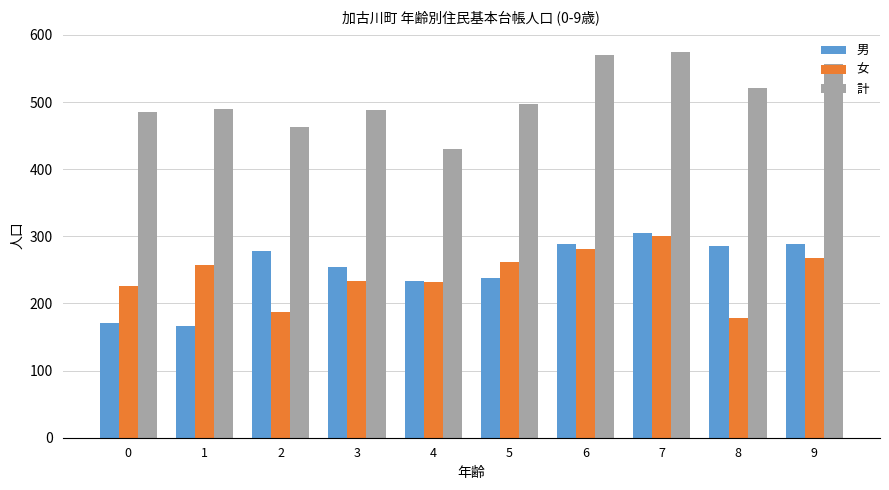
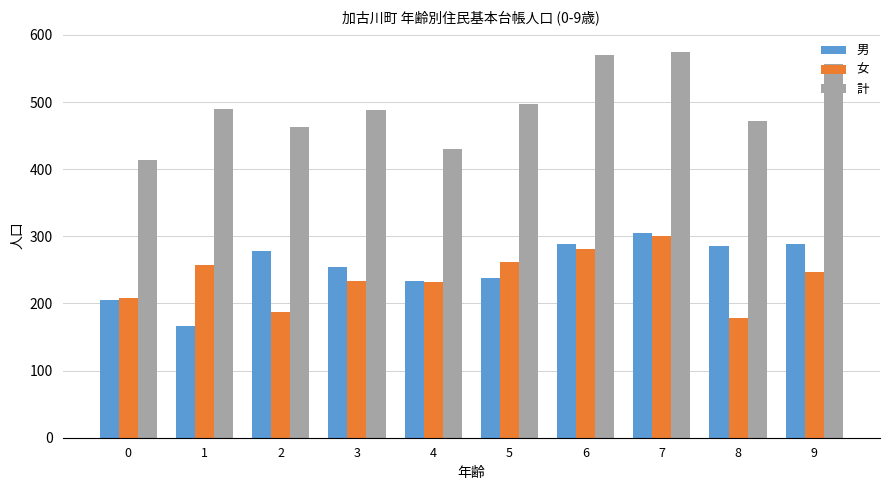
  {
    "男": {
-     "0": 170,
+     "0": 210,
      "1": 170,
      "2": 280,
      "3": 250,
      "4": 230,
      "5": 240,
      "6": 290,
      "7": 310,
      "8": 290,
      "9": 290
    },
    "女": {
-     "0": 230,
+     "0": 210,
      "1": 260,
      "2": 190,
      "3": 230,
      "4": 230,
      "5": 260,
      "6": 280,
      "7": 300,
      "8": 180,
-     "9": 270
+     "9": 250
    },
    "計": {
-     "0": 490,
+     "0": 410,
      "1": 490,
      "2": 460,
      "3": 490,
      "4": 430,
      "5": 500,
      "6": 570,
      "7": 570,
-     "8": 520,
+     "8": 470,
      "9": 560
    }
  }
